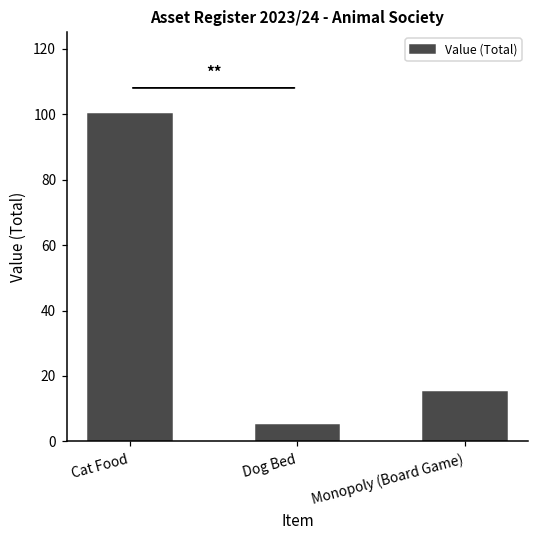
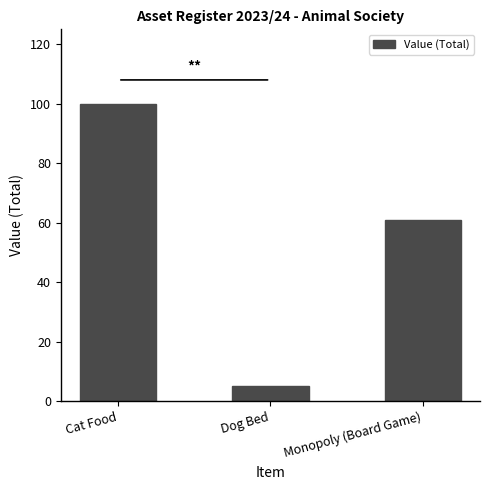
  {
    "Cat Food": 100,
    "Dog Bed": 5,
-   "Monopoly (Board Game)": 15
+   "Monopoly (Board Game)": 61
  }
